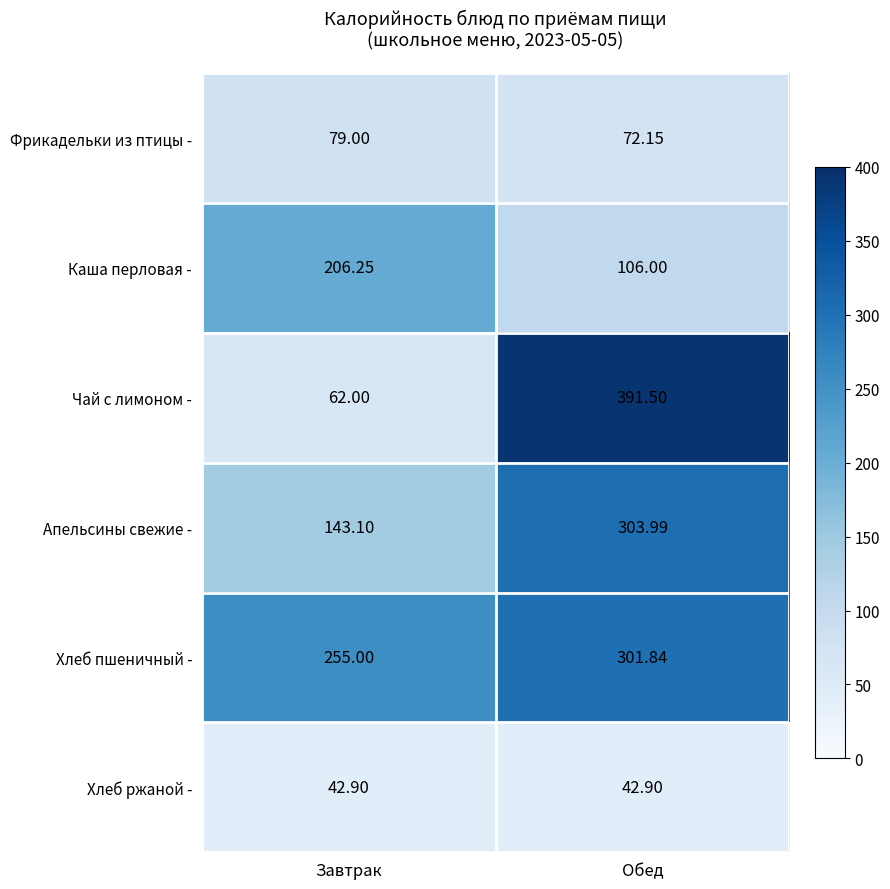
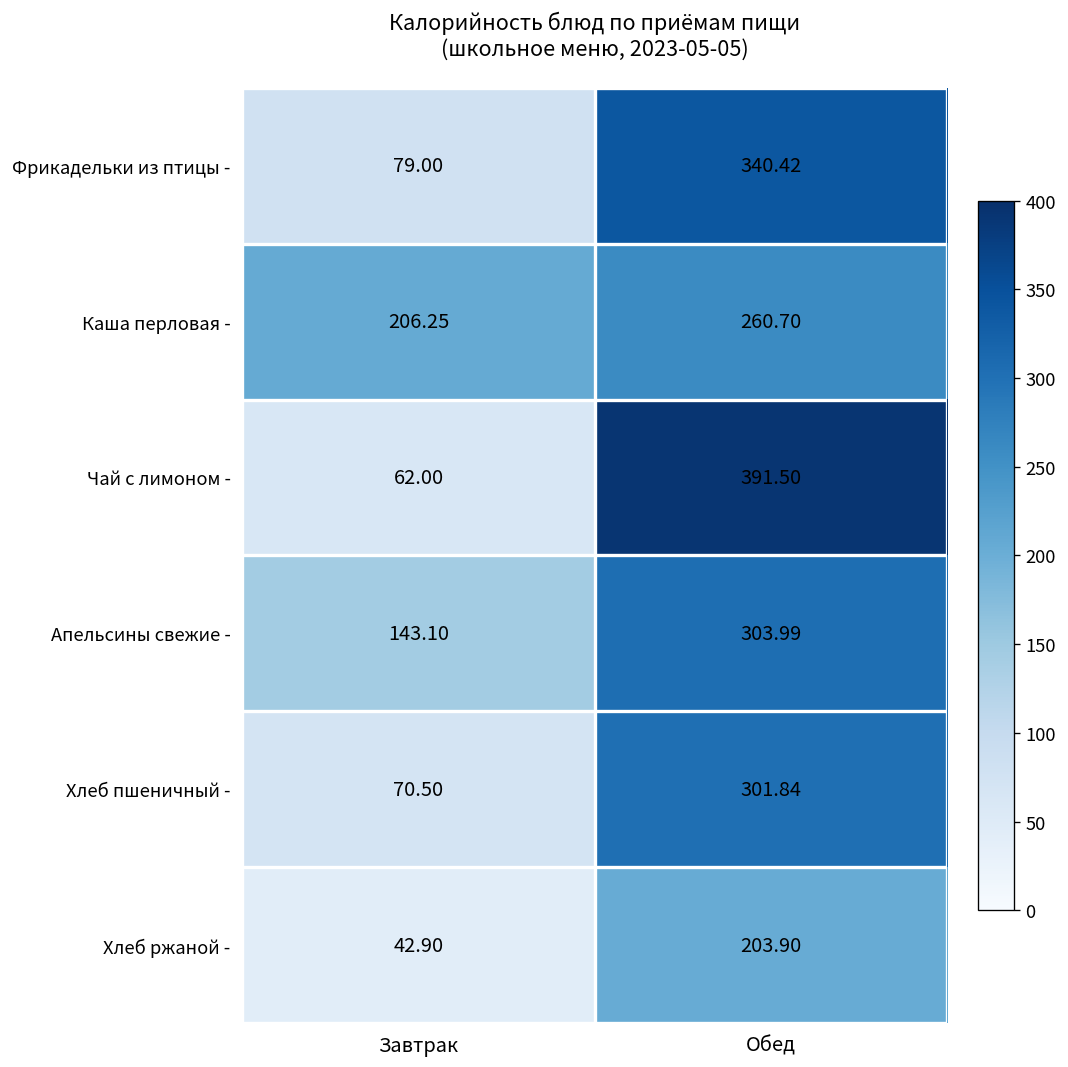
  {
    "Фрикадельки из птицы -": {
      "Завтрак": 79.00,
-     "Обед": 72.15
+     "Обед": 340.42
    },
    "Каша перловая -": {
      "Завтрак": 206.25,
-     "Обед": 106.00
+     "Обед": 260.70
    },
    "Чай с лимоном -": {
      "Завтрак": 62.00,
      "Обед": 391.50
    },
    "Апельсины свежие -": {
      "Завтрак": 143.10,
      "Обед": 303.99
    },
    "Хлеб пшеничный -": {
-     "Завтрак": 255.00,
+     "Завтрак": 70.50,
      "Обед": 301.84
    },
    "Хлеб ржаной -": {
      "Завтрак": 42.90,
-     "Обед": 42.90
+     "Обед": 203.90
    }
  }
